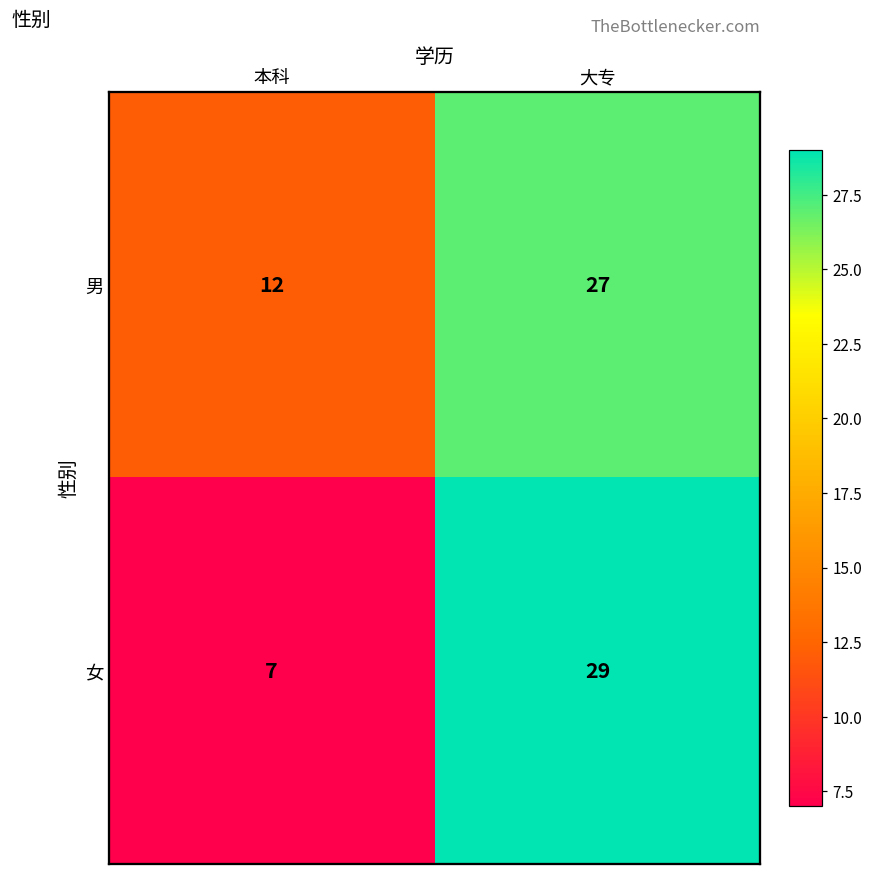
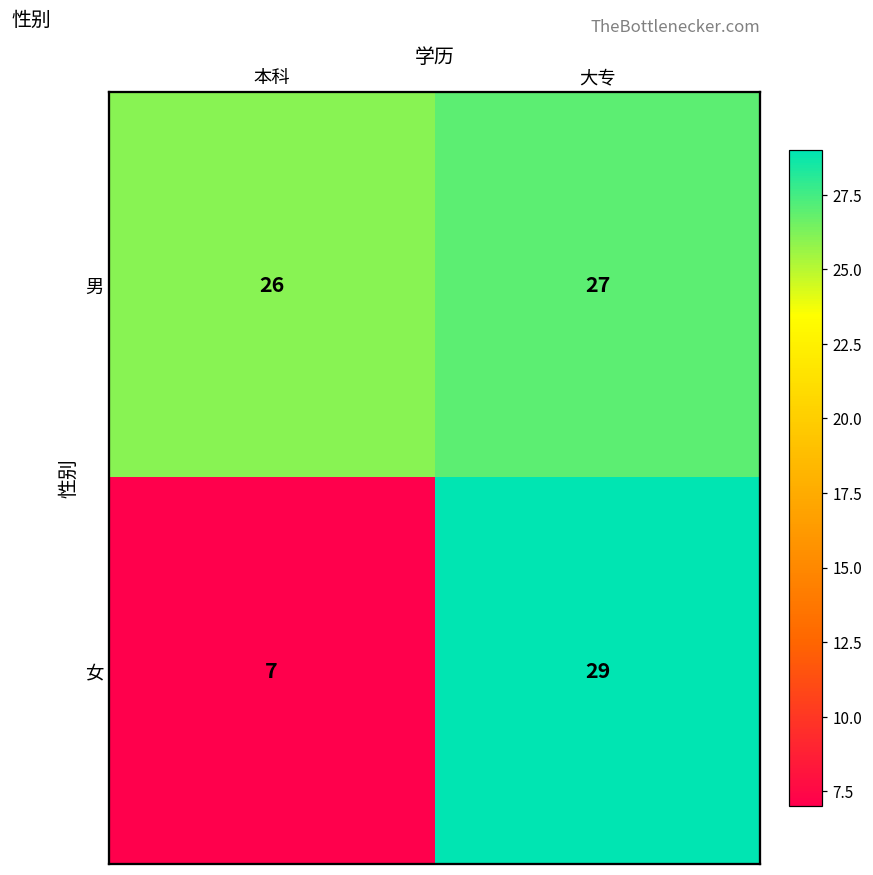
  {
    "男": {
-     "本科": 12,
+     "本科": 26,
      "大专": 27
    },
    "女": {
      "本科": 7,
      "大专": 29
    }
  }
